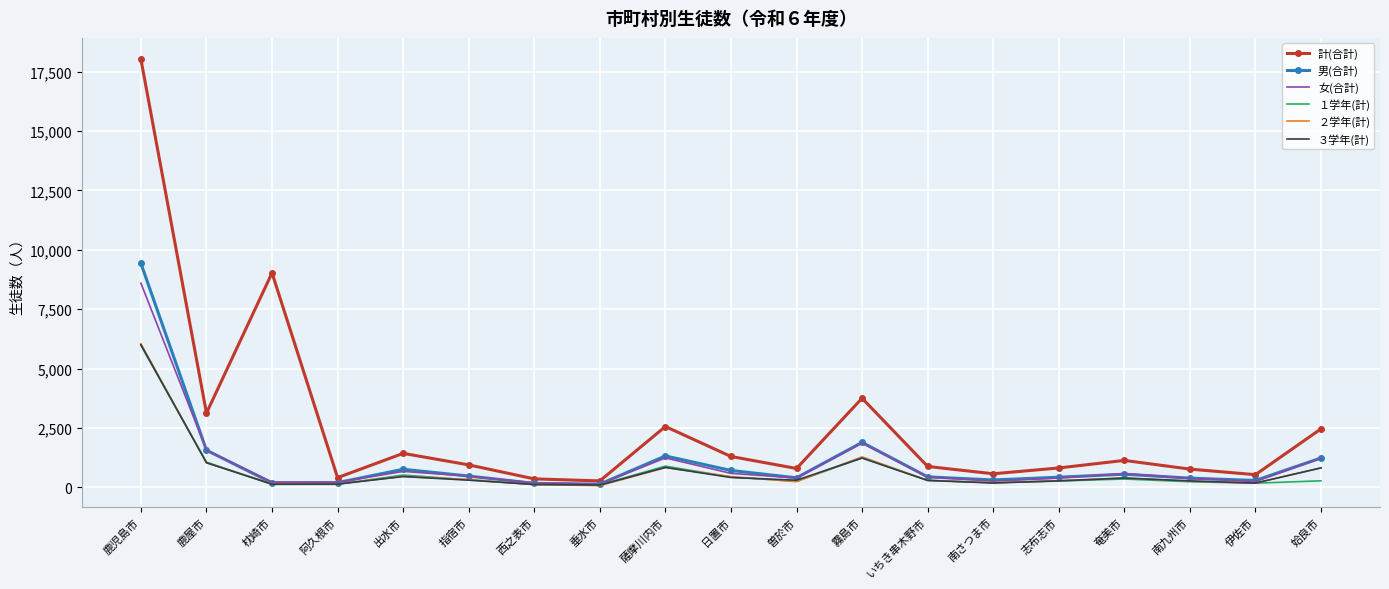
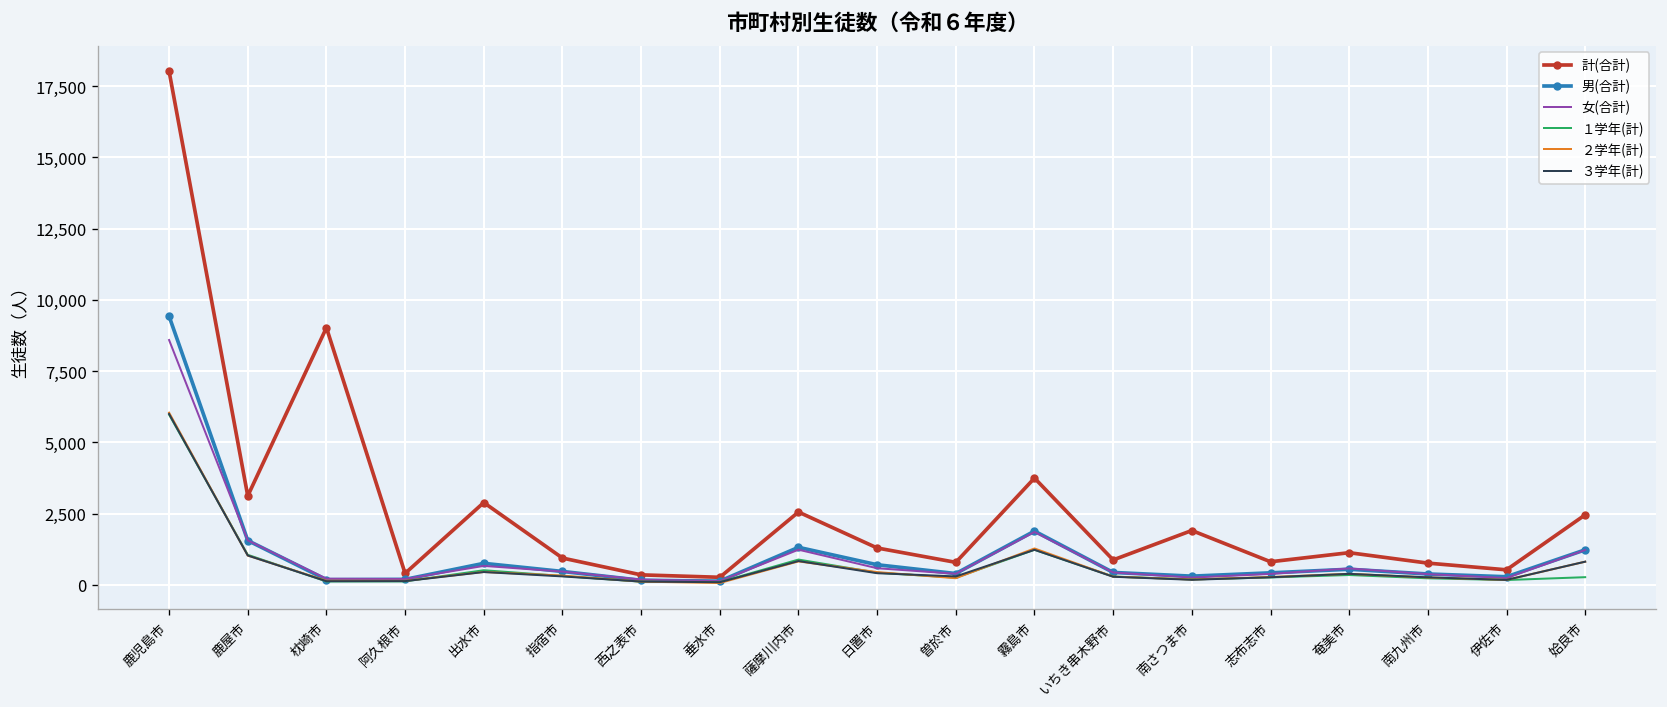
  {
    "計(合計)": {
      "鹿児島市": "18,000",
      "鹿屋市": "3,100",
      "枕崎市": "9,000",
      "阿久根市": "400",
-     "出水市": "1,400",
+     "出水市": "2,900",
      "指宿市": "900",
      "西之表市": "400",
      "垂水市": "300",
      "薩摩川内市": "2,600",
      "日置市": "1,300",
      "曽於市": "800",
      "霧島市": "3,800",
      "いちき串木野市": "900",
-     "南さつま市": "600",
+     "南さつま市": "1,900",
      "志布志市": "800",
      "奄美市": "1,100",
      "南九州市": "800",
      "伊佐市": "500",
      "姶良市": "2,500"
    },
    "男(合計)": {
      "鹿児島市": "9,400",
      "日置市": "700"
    },
    "女(合計)": {
      "鹿児島市": "8,600",
      "日置市": "600"
    },
    "１学年(計)": {
      "姶良市": "300"
    }
  }
